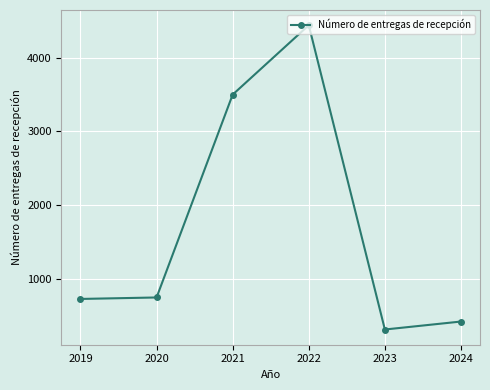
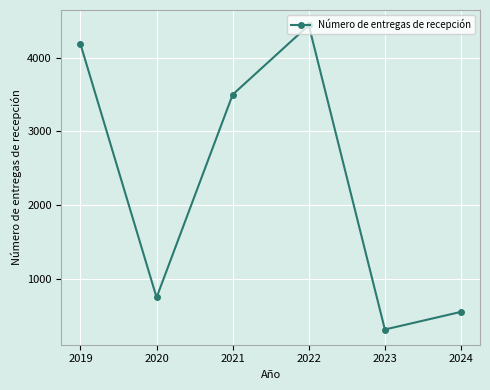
  {
-   "2019": 700,
+   "2019": 4200,
    "2020": 800,
    "2021": 3500,
    "2023": 300,
-   "2024": 400
+   "2024": 600
  }
